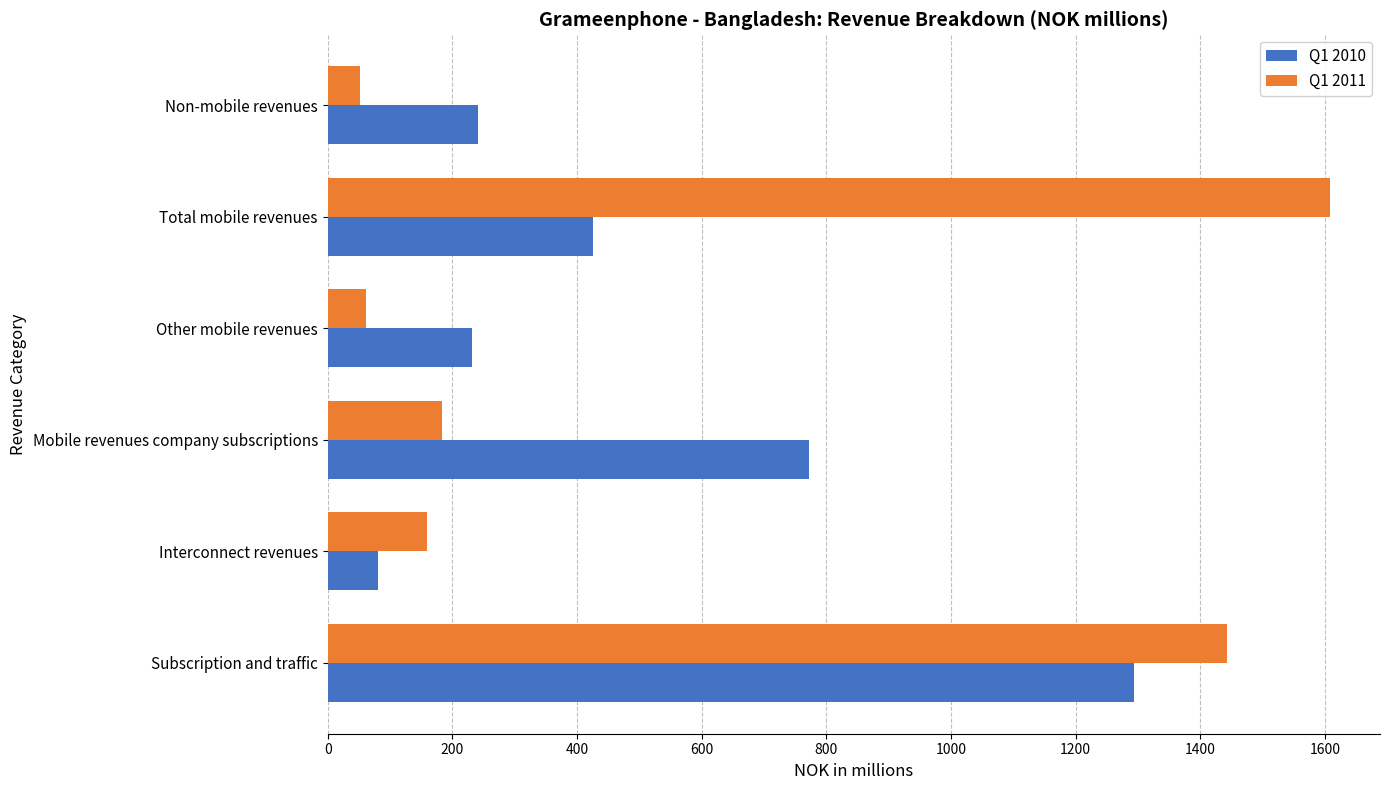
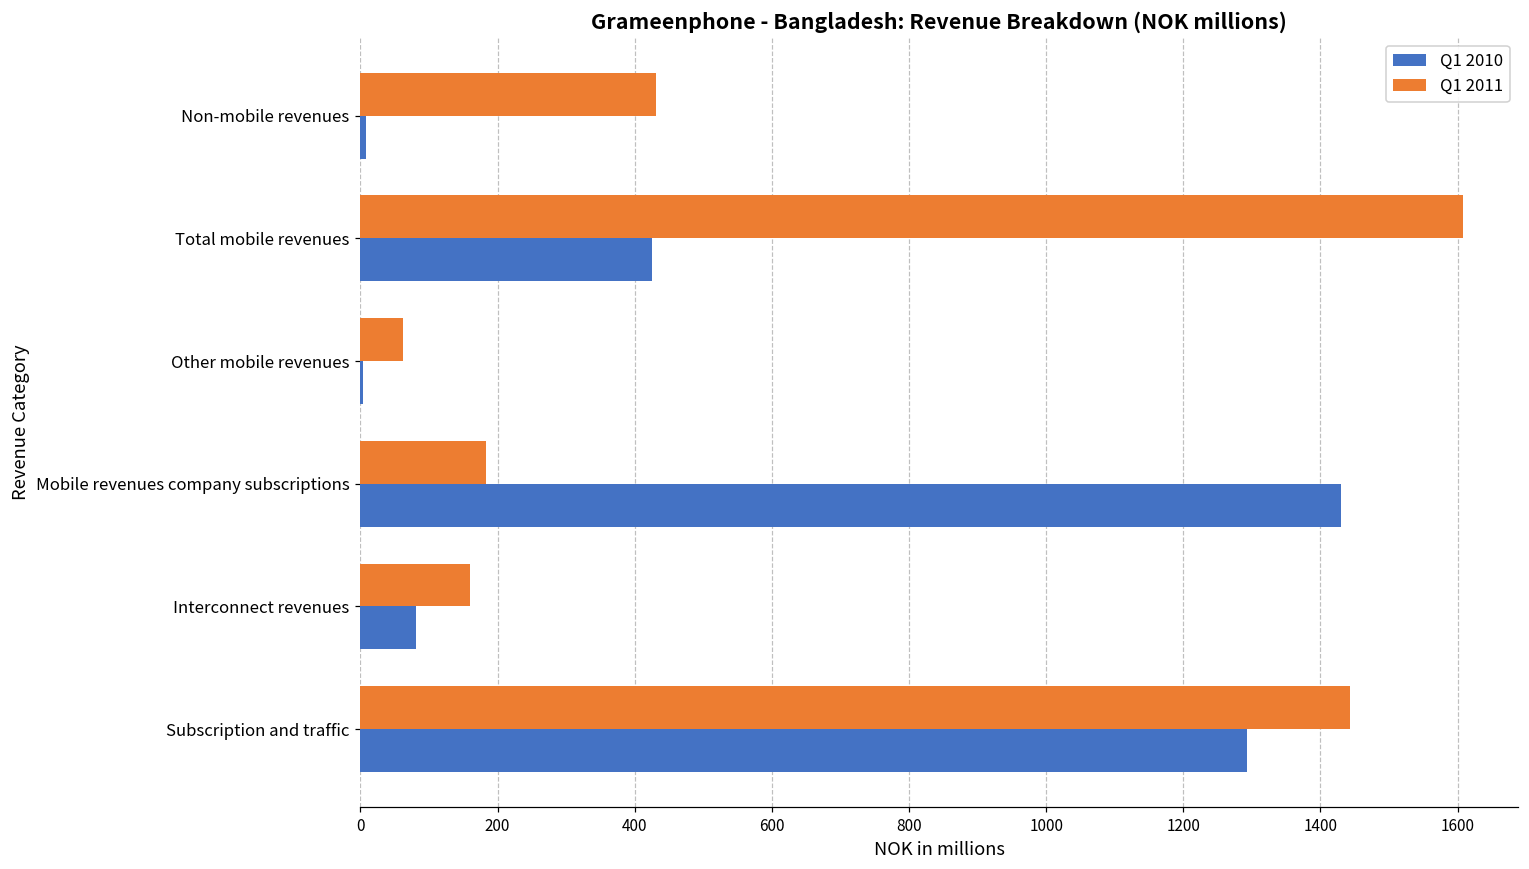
  {
    "Q1 2010": {
-     "Non-mobile revenues": 240,
+     "Non-mobile revenues": 10,
      "Total mobile revenues": 430,
-     "Other mobile revenues": 230,
-     "Mobile revenues company subscriptions": 770,
+     "Other mobile revenues": 0,
+     "Mobile revenues company subscriptions": 1430,
      "Interconnect revenues": 80,
      "Subscription and traffic": 1290
    },
    "Q1 2011": {
-     "Non-mobile revenues": 50,
+     "Non-mobile revenues": 430,
      "Total mobile revenues": 1610,
      "Other mobile revenues": 60,
      "Mobile revenues company subscriptions": 180,
      "Interconnect revenues": 160,
      "Subscription and traffic": 1440
    }
  }
